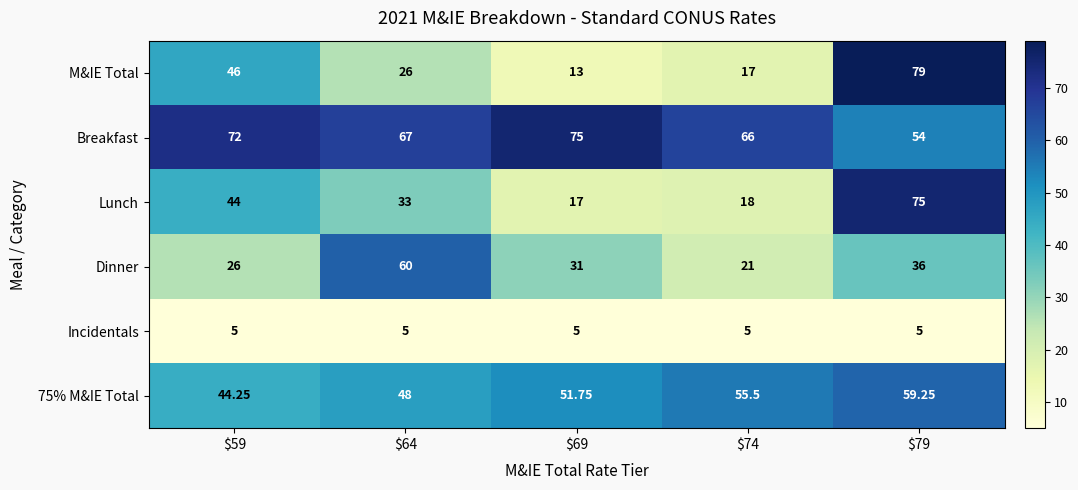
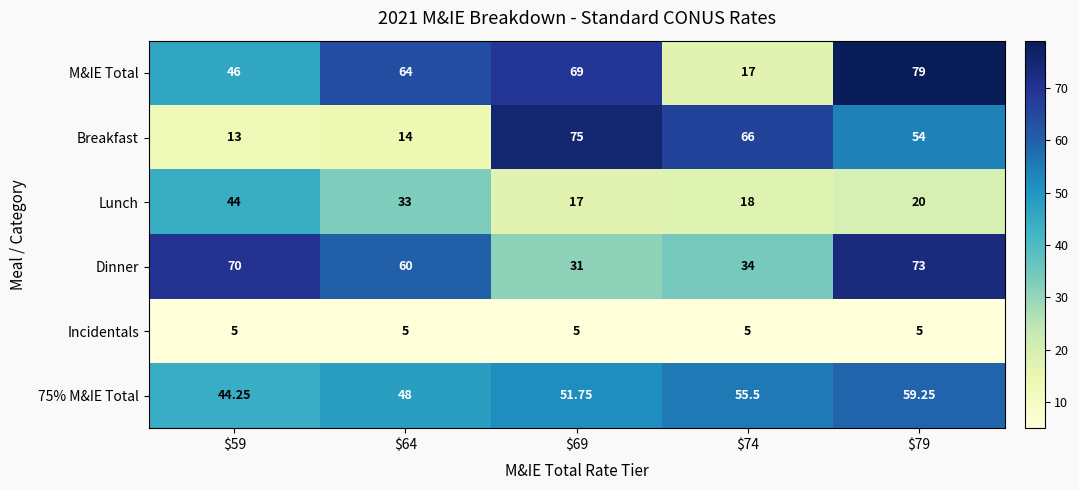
  {
    "M&IE Total": {
      "$59": 46,
-     "$64": 26,
-     "$69": 13,
+     "$64": 64,
+     "$69": 69,
      "$74": 17,
      "$79": 79
    },
    "Breakfast": {
-     "$59": 72,
-     "$64": 67,
+     "$59": 13,
+     "$64": 14,
      "$69": 75,
      "$74": 66,
      "$79": 54
    },
    "Lunch": {
      "$59": 44,
      "$64": 33,
      "$69": 17,
      "$74": 18,
-     "$79": 75
+     "$79": 20
    },
    "Dinner": {
-     "$59": 26,
+     "$59": 70,
      "$64": 60,
      "$69": 31,
-     "$74": 21,
-     "$79": 36
+     "$74": 34,
+     "$79": 73
    },
    "Incidentals": {
      "$59": 5,
      "$64": 5,
      "$69": 5,
      "$74": 5,
      "$79": 5
    },
    "75% M&IE Total": {
      "$59": 44.25,
      "$64": 48,
      "$69": 51.75,
      "$74": 55.5,
      "$79": 59.25
    }
  }
